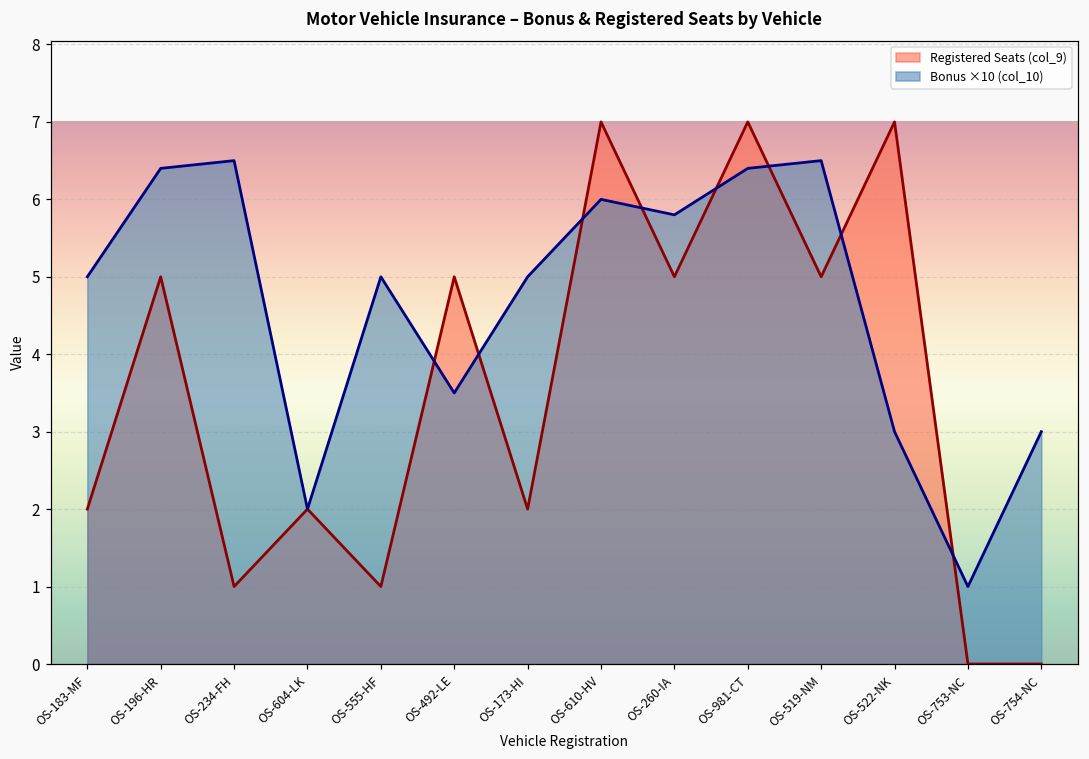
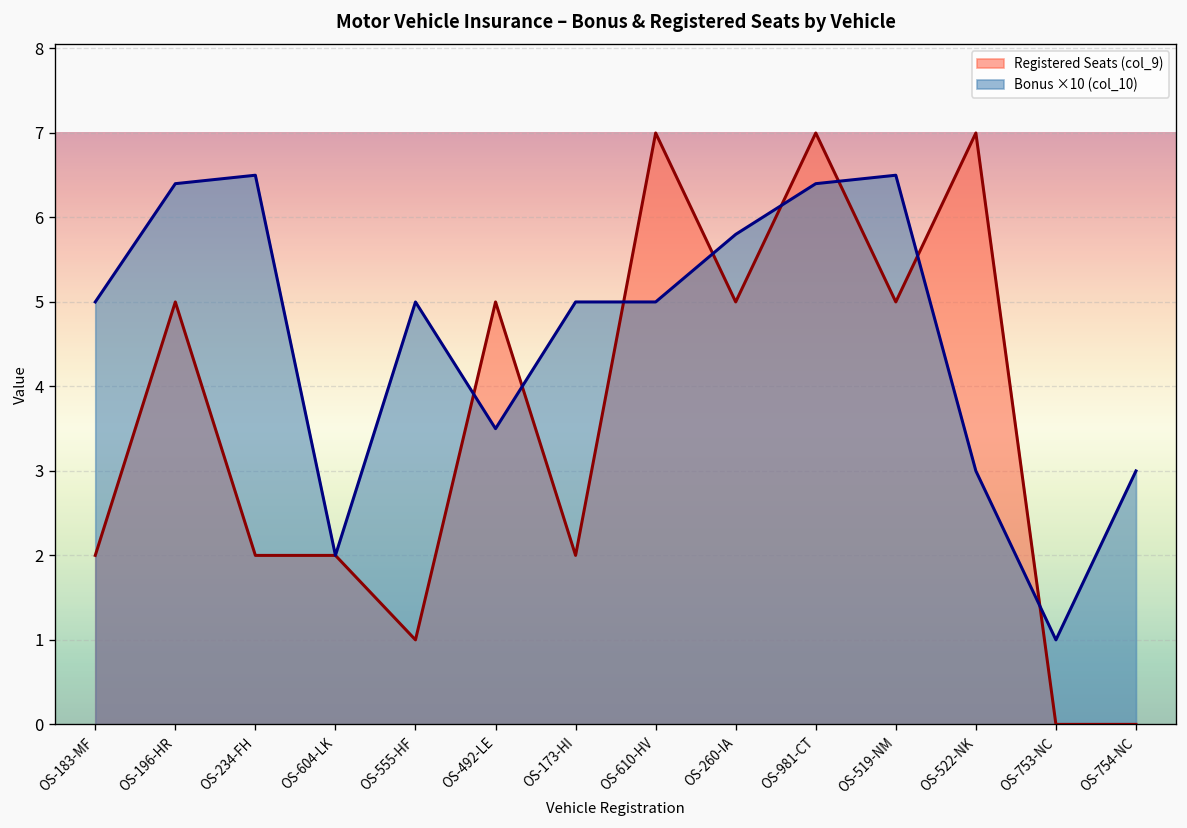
  {
    "Registered Seats (col_9)": {
      "OS-183-MF": 2,
      "OS-196-HR": 5,
-     "OS-234-FH": 1,
+     "OS-234-FH": 2,
      "OS-555-HF": 1,
      "OS-492-LE": 5,
      "OS-173-HI": 2,
      "OS-610-HV": 7,
      "OS-260-IA": 5,
      "OS-981-CT": 7,
      "OS-519-NM": 5,
      "OS-522-NK": 7,
      "OS-753-NC": 0,
      "OS-754-NC": 0
    },
    "Bonus ×10 (col_10)": {
      "OS-183-MF": 5.0,
      "OS-196-HR": 6.4,
      "OS-234-FH": 6.5,
      "OS-555-HF": 5.0,
      "OS-492-LE": 3.5,
      "OS-173-HI": 5.0,
-     "OS-610-HV": 6.0,
+     "OS-610-HV": 5.0,
      "OS-260-IA": 5.8,
      "OS-981-CT": 6.4,
      "OS-519-NM": 6.5,
      "OS-522-NK": 3.0,
      "OS-753-NC": 1.0,
      "OS-754-NC": 3.0
    }
  }
